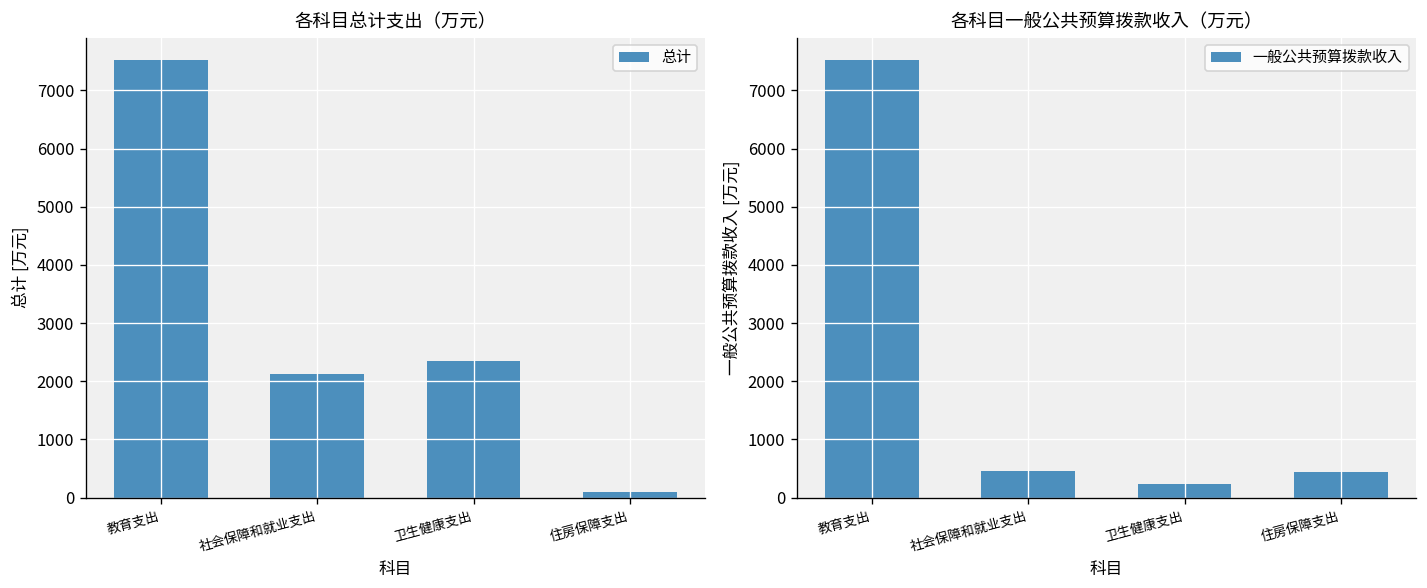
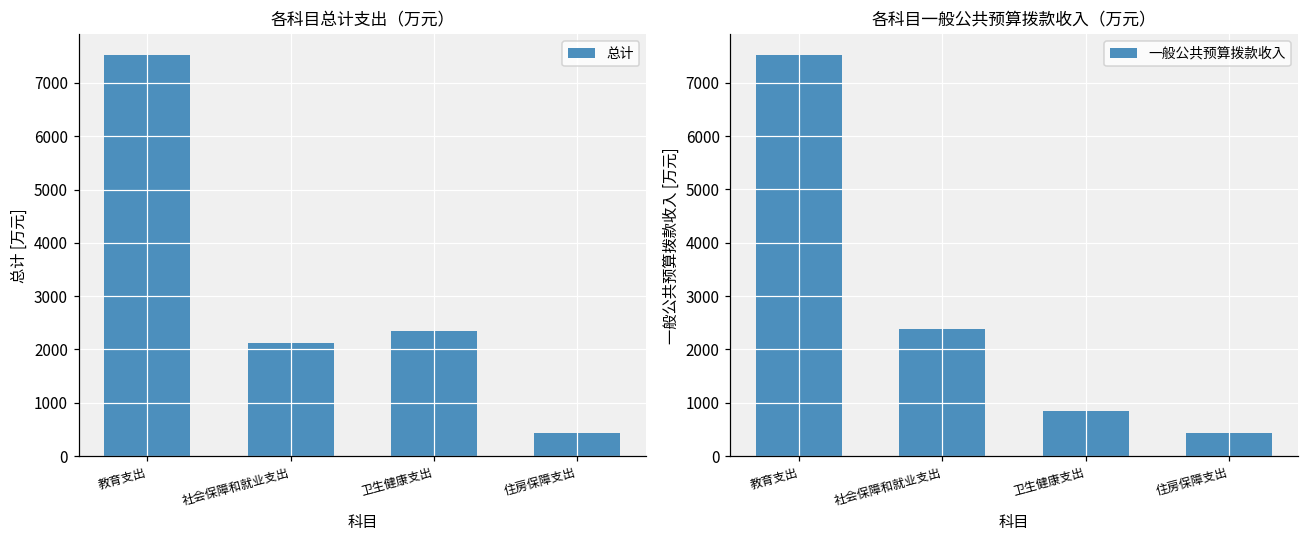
  {
    "各科目总计支出（万元）": {
      "教育支出": 7500,
      "社会保障和就业支出": 2100,
      "卫生健康支出": 2400,
-     "住房保障支出": 100
+     "住房保障支出": 400
    },
    "各科目一般公共预算拨款收入（万元）": {
      "教育支出": 7500,
-     "社会保障和就业支出": 500,
-     "卫生健康支出": 200,
+     "社会保障和就业支出": 2400,
+     "卫生健康支出": 900,
      "住房保障支出": 400
    }
  }
